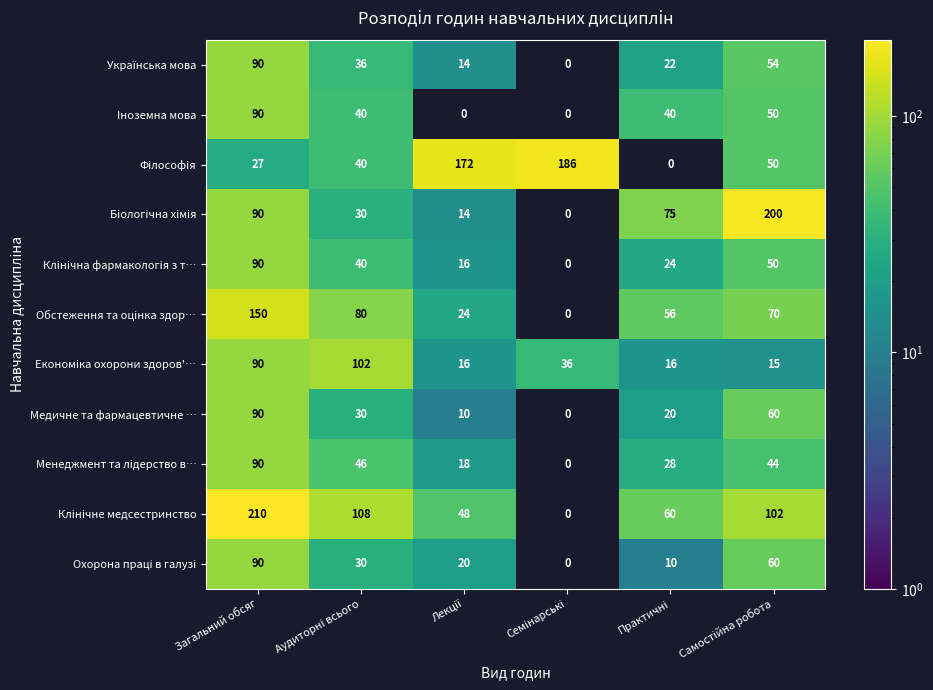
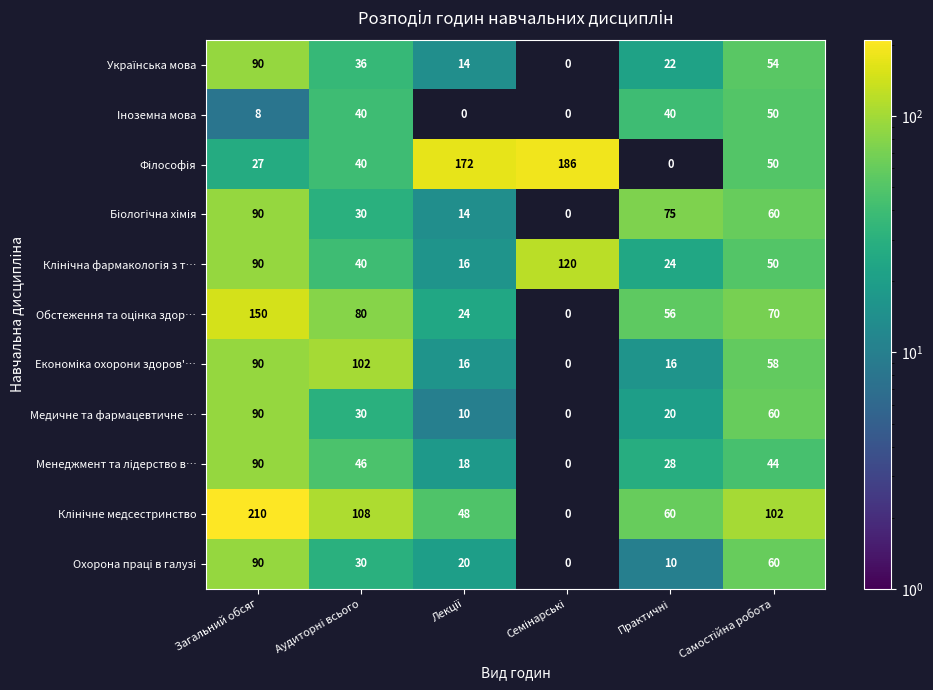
  {
    "Українська мова": {
      "Загальний обсяг": 90,
      "Аудиторні всього": 36,
      "Лекції": 14,
      "Семінарські": 0,
      "Практичні": 22,
      "Самостійна робота": 54
    },
    "Іноземна мова": {
-     "Загальний обсяг": 90,
+     "Загальний обсяг": 8,
      "Аудиторні всього": 40,
      "Лекції": 0,
      "Семінарські": 0,
      "Практичні": 40,
      "Самостійна робота": 50
    },
    "Філософія": {
      "Загальний обсяг": 27,
      "Аудиторні всього": 40,
      "Лекції": 172,
      "Семінарські": 186,
      "Практичні": 0,
      "Самостійна робота": 50
    },
    "Біологічна хімія": {
      "Загальний обсяг": 90,
      "Аудиторні всього": 30,
      "Лекції": 14,
      "Семінарські": 0,
      "Практичні": 75,
-     "Самостійна робота": 200
+     "Самостійна робота": 60
    },
    "Клінічна фармакологія з т…": {
      "Загальний обсяг": 90,
      "Аудиторні всього": 40,
      "Лекції": 16,
-     "Семінарські": 0,
+     "Семінарські": 120,
      "Практичні": 24,
      "Самостійна робота": 50
    },
    "Обстеження та оцінка здор…": {
      "Загальний обсяг": 150,
      "Аудиторні всього": 80,
      "Лекції": 24,
      "Семінарські": 0,
      "Практичні": 56,
      "Самостійна робота": 70
    },
    "Економіка охорони здоров'…": {
      "Загальний обсяг": 90,
      "Аудиторні всього": 102,
      "Лекції": 16,
-     "Семінарські": 36,
+     "Семінарські": 0,
      "Практичні": 16,
-     "Самостійна робота": 15
+     "Самостійна робота": 58
    },
    "Медичне та фармацевтичне …": {
      "Загальний обсяг": 90,
      "Аудиторні всього": 30,
      "Лекції": 10,
      "Семінарські": 0,
      "Практичні": 20,
      "Самостійна робота": 60
    },
    "Менеджмент та лідерство в…": {
      "Загальний обсяг": 90,
      "Аудиторні всього": 46,
      "Лекції": 18,
      "Семінарські": 0,
      "Практичні": 28,
      "Самостійна робота": 44
    },
    "Клінічне медсестринство": {
      "Загальний обсяг": 210,
      "Аудиторні всього": 108,
      "Лекції": 48,
      "Семінарські": 0,
      "Практичні": 60,
      "Самостійна робота": 102
    },
    "Охорона праці в галузі": {
      "Загальний обсяг": 90,
      "Аудиторні всього": 30,
      "Лекції": 20,
      "Семінарські": 0,
      "Практичні": 10,
      "Самостійна робота": 60
    }
  }
